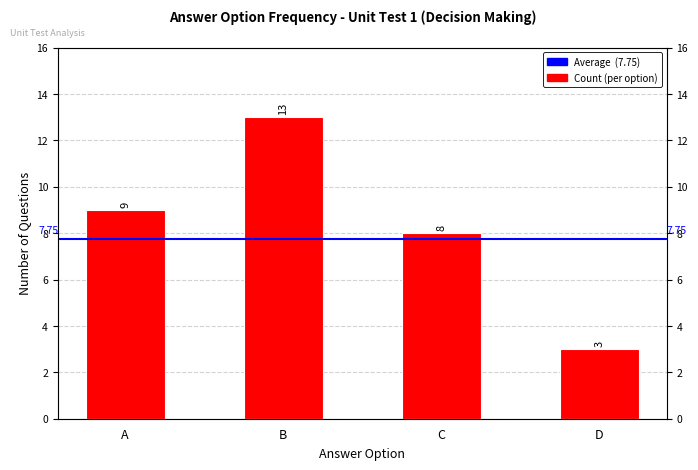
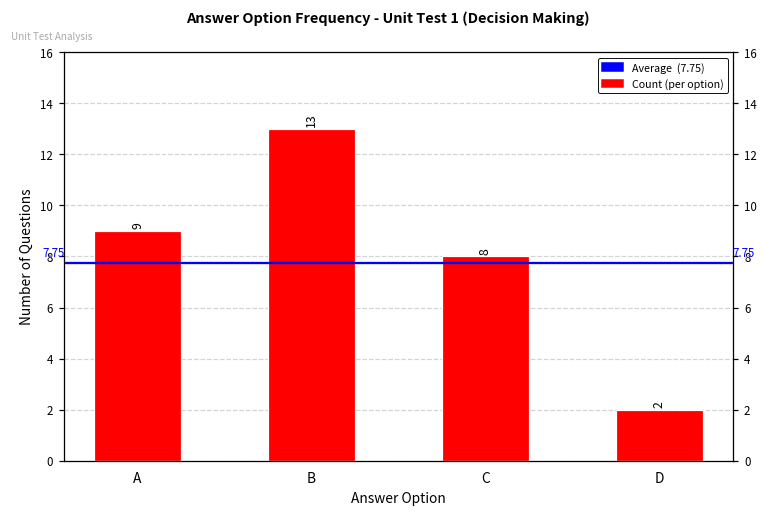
  {
    "A": 9,
    "B": 13,
    "C": 8,
-   "D": 3
+   "D": 2
  }
